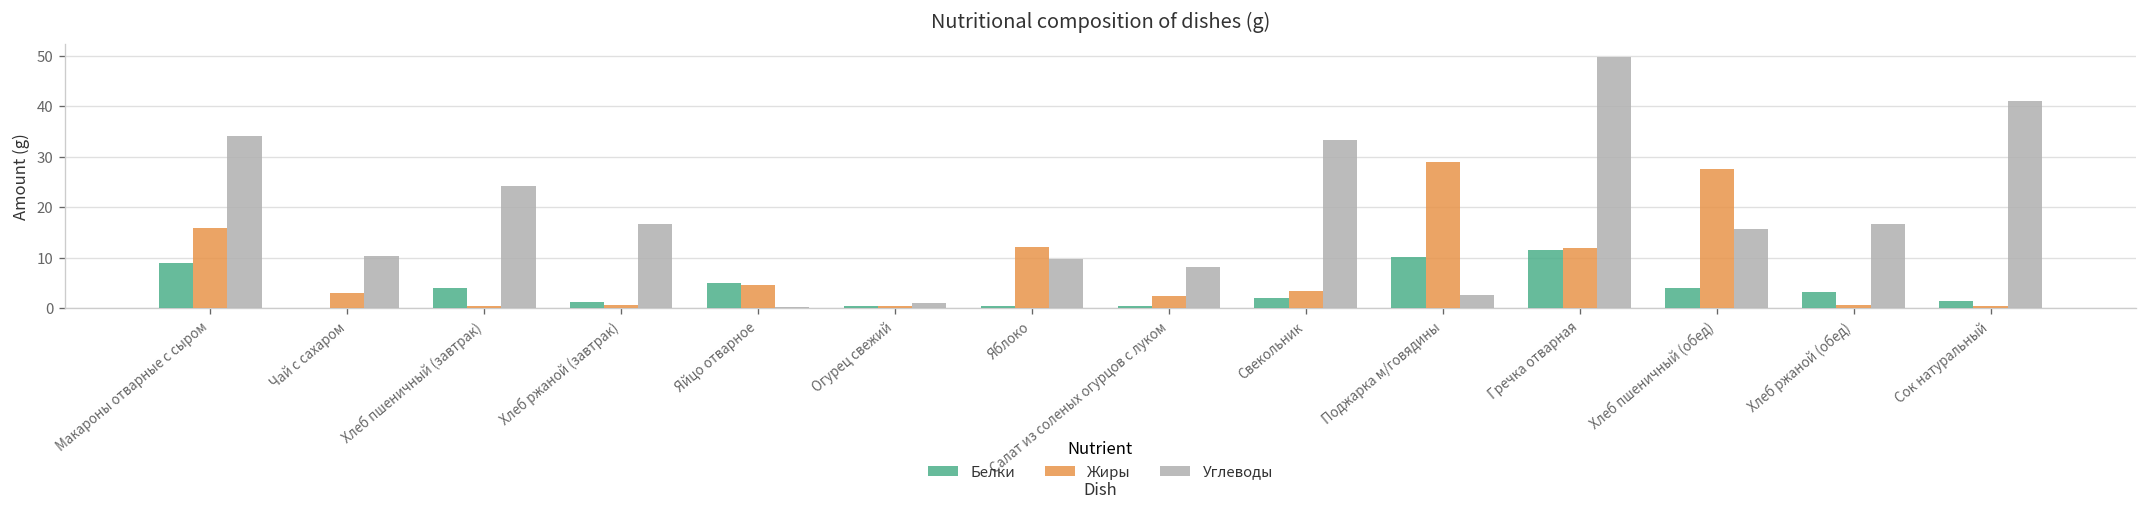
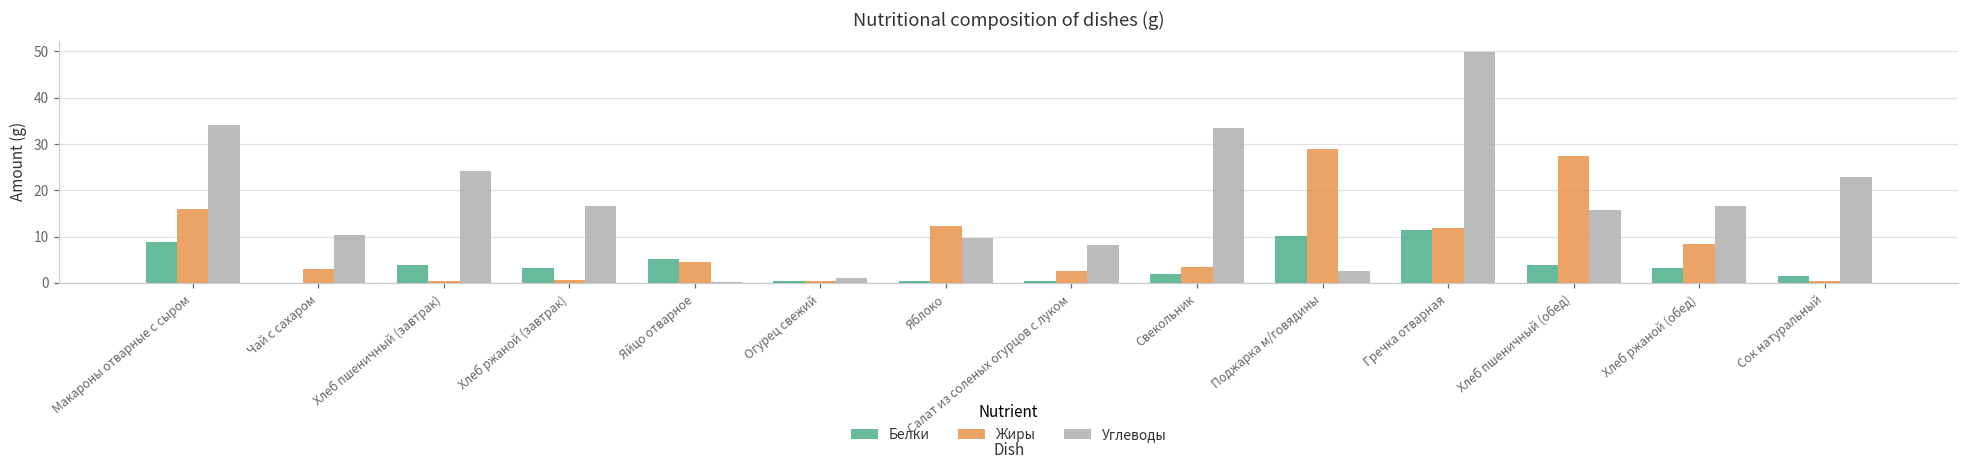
  {
    "Белки": {
      "Макароны отварные с сыром": 9,
      "Хлеб пшеничный (завтрак)": 4,
-     "Хлеб ржаной (завтрак)": 1,
+     "Хлеб ржаной (завтрак)": 3,
      "Яйцо отварное": 5,
      "Свекольник": 2,
      "Поджарка м/говядины": 10,
      "Гречка отварная": 11,
      "Хлеб пшеничный (обед)": 4,
      "Хлеб ржаной (обед)": 3,
      "Сок натуральный": 1
    },
    "Жиры": {
      "Макароны отварные с сыром": 16,
      "Чай с сахаром": 3,
      "Хлеб ржаной (завтрак)": 1,
      "Яйцо отварное": 5,
      "Яблоко": 12,
      "Салат из соленых огурцов с луком": 3,
      "Свекольник": 3,
      "Поджарка м/говядины": 29,
      "Гречка отварная": 12,
      "Хлеб пшеничный (обед)": 28,
-     "Хлеб ржаной (обед)": 1
+     "Хлеб ржаной (обед)": 9
    },
    "Углеводы": {
      "Макароны отварные с сыром": 34,
      "Чай с сахаром": 10,
      "Хлеб пшеничный (завтрак)": 24,
      "Хлеб ржаной (завтрак)": 17,
      "Огурец свежий": 1,
      "Яблоко": 10,
      "Салат из соленых огурцов с луком": 8,
      "Свекольник": 33,
      "Поджарка м/говядины": 3,
      "Гречка отварная": 50,
      "Хлеб пшеничный (обед)": 16,
      "Хлеб ржаной (обед)": 17,
-     "Сок натуральный": 41
+     "Сок натуральный": 23
    }
  }
